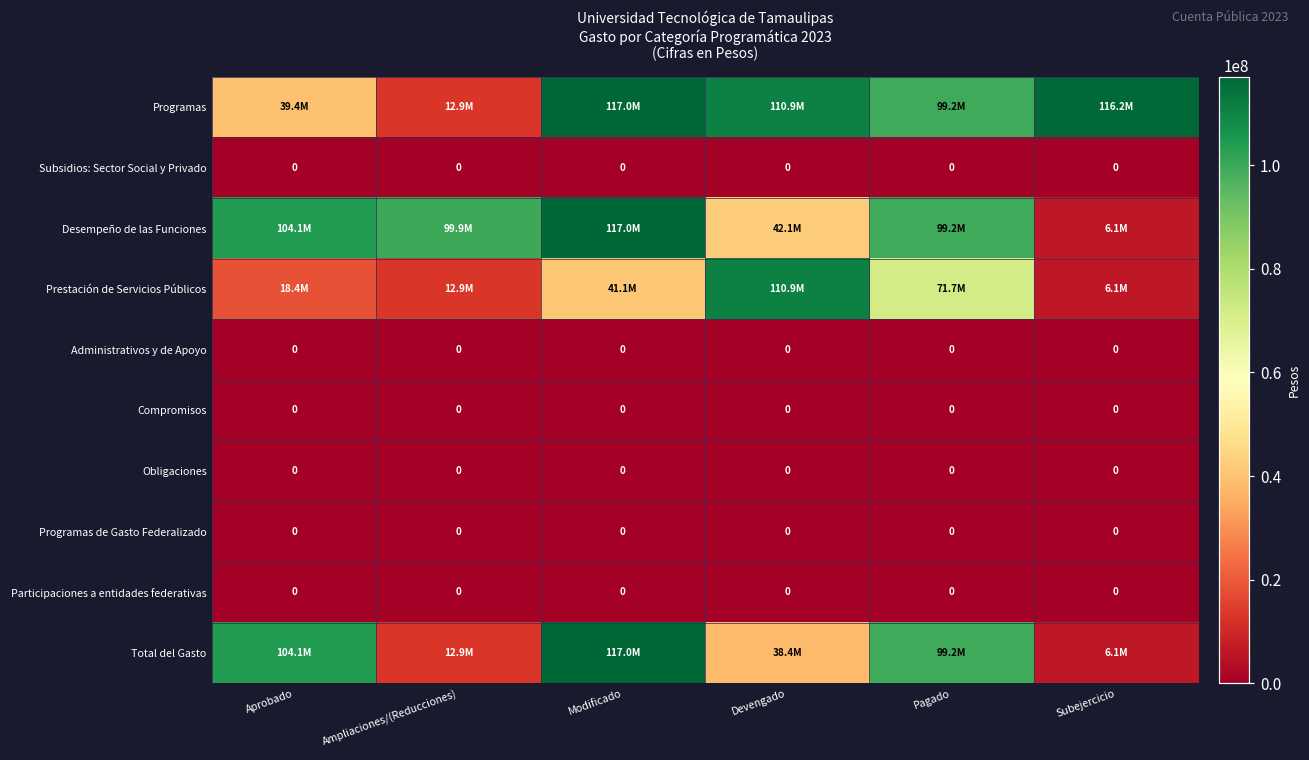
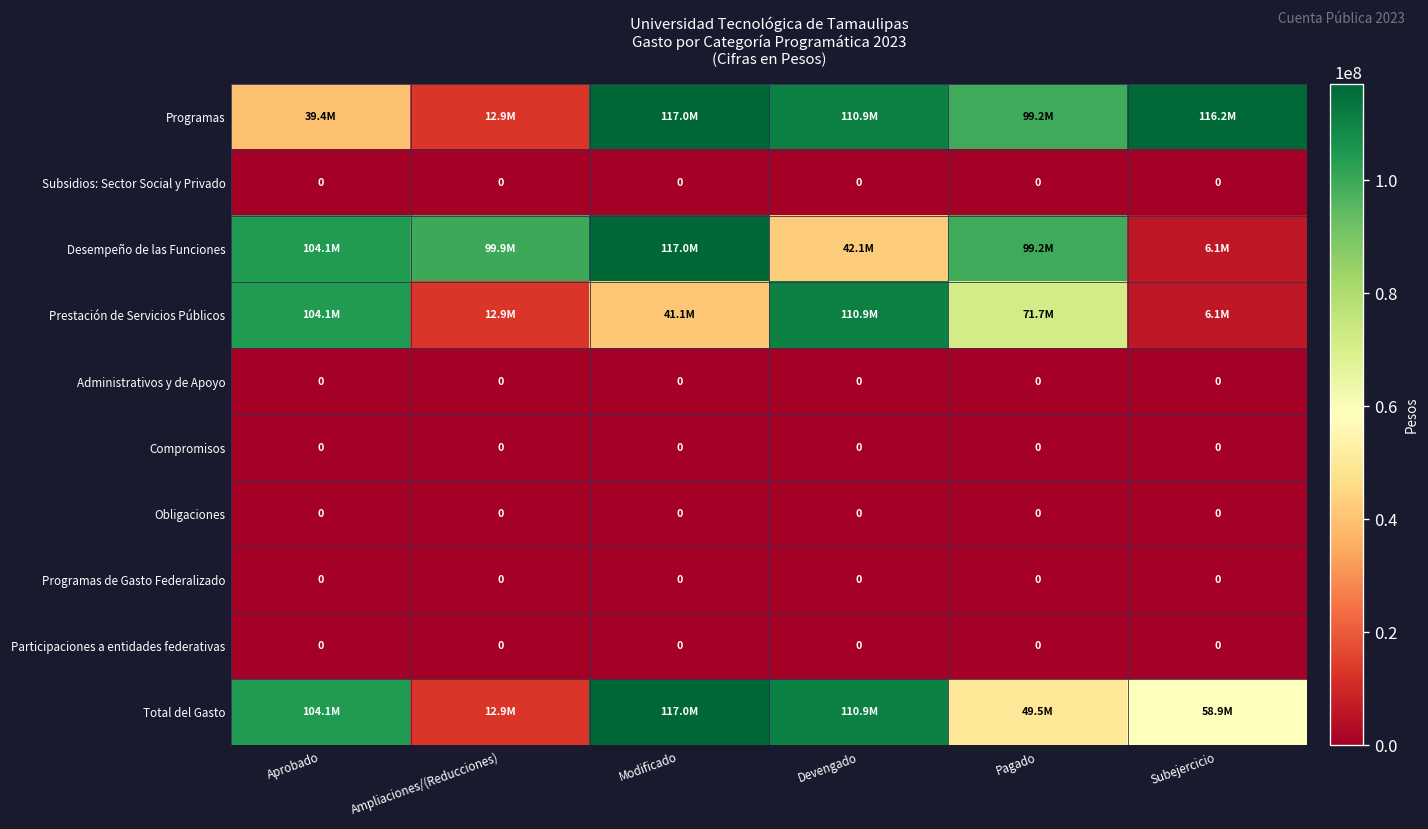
  {
    "Programas": {
      "Aprobado": "39.4M",
      "Ampliaciones/(Reducciones)": "12.9M",
      "Modificado": "117.0M",
      "Devengado": "110.9M",
      "Pagado": "99.2M",
      "Subejercicio": "116.2M"
    },
    "Subsidios: Sector Social y Privado": {
      "Aprobado": "0",
      "Ampliaciones/(Reducciones)": "0",
      "Modificado": "0",
      "Devengado": "0",
      "Pagado": "0",
      "Subejercicio": "0"
    },
    "Desempeño de las Funciones": {
      "Aprobado": "104.1M",
      "Ampliaciones/(Reducciones)": "99.9M",
      "Modificado": "117.0M",
      "Devengado": "42.1M",
      "Pagado": "99.2M",
      "Subejercicio": "6.1M"
    },
    "Prestación de Servicios Públicos": {
-     "Aprobado": "18.4M",
+     "Aprobado": "104.1M",
      "Ampliaciones/(Reducciones)": "12.9M",
      "Modificado": "41.1M",
      "Devengado": "110.9M",
      "Pagado": "71.7M",
      "Subejercicio": "6.1M"
    },
    "Administrativos y de Apoyo": {
      "Aprobado": "0",
      "Ampliaciones/(Reducciones)": "0",
      "Modificado": "0",
      "Devengado": "0",
      "Pagado": "0",
      "Subejercicio": "0"
    },
    "Compromisos": {
      "Aprobado": "0",
      "Ampliaciones/(Reducciones)": "0",
      "Modificado": "0",
      "Devengado": "0",
      "Pagado": "0",
      "Subejercicio": "0"
    },
    "Obligaciones": {
      "Aprobado": "0",
      "Ampliaciones/(Reducciones)": "0",
      "Modificado": "0",
      "Devengado": "0",
      "Pagado": "0",
      "Subejercicio": "0"
    },
    "Programas de Gasto Federalizado": {
      "Aprobado": "0",
      "Ampliaciones/(Reducciones)": "0",
      "Modificado": "0",
      "Devengado": "0",
      "Pagado": "0",
      "Subejercicio": "0"
    },
    "Participaciones a entidades federativas": {
      "Aprobado": "0",
      "Ampliaciones/(Reducciones)": "0",
      "Modificado": "0",
      "Devengado": "0",
      "Pagado": "0",
      "Subejercicio": "0"
    },
    "Total del Gasto": {
      "Aprobado": "104.1M",
      "Ampliaciones/(Reducciones)": "12.9M",
      "Modificado": "117.0M",
-     "Devengado": "38.4M",
-     "Pagado": "99.2M",
-     "Subejercicio": "6.1M"
+     "Devengado": "110.9M",
+     "Pagado": "49.5M",
+     "Subejercicio": "58.9M"
    }
  }
